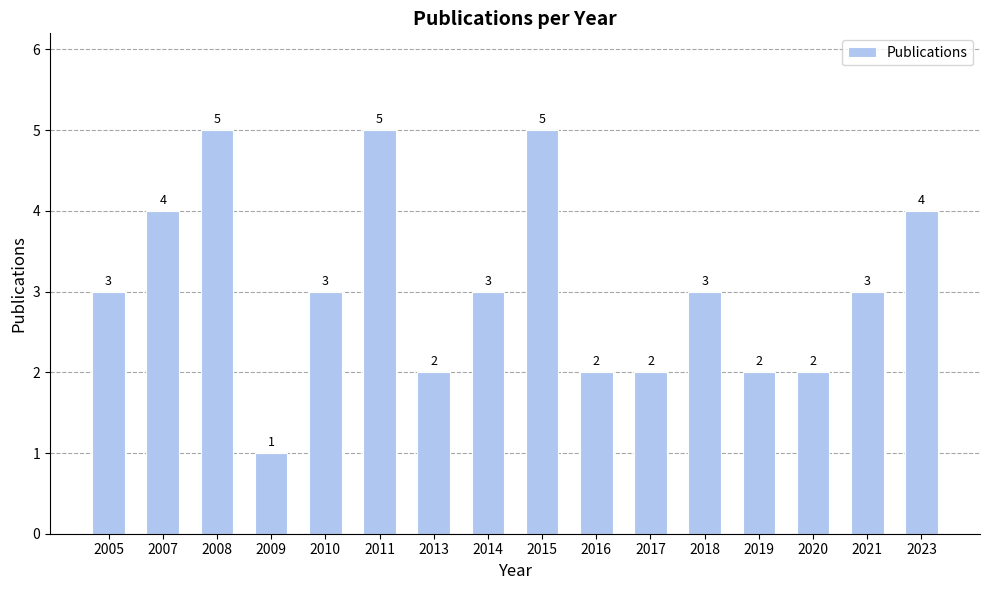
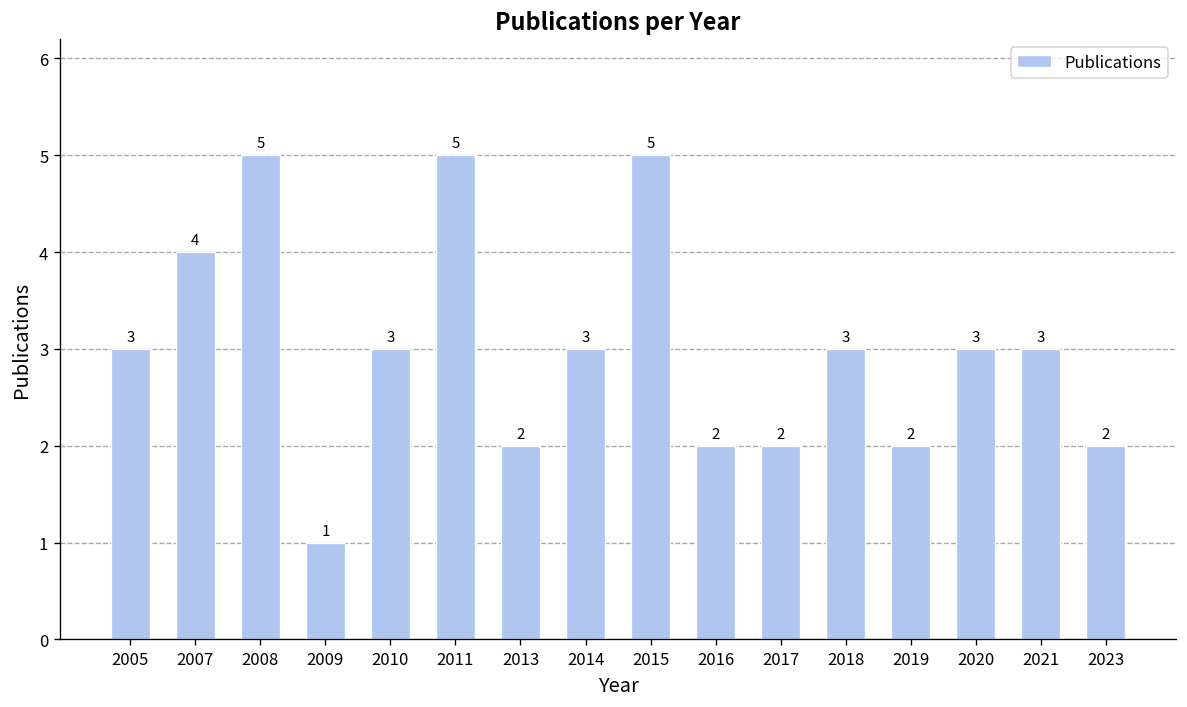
  {
    "2005": 3,
    "2007": 4,
    "2008": 5,
    "2009": 1,
    "2010": 3,
    "2011": 5,
    "2013": 2,
    "2014": 3,
    "2015": 5,
    "2016": 2,
    "2017": 2,
    "2018": 3,
    "2019": 2,
-   "2020": 2,
+   "2020": 3,
    "2021": 3,
-   "2023": 4
+   "2023": 2
  }
